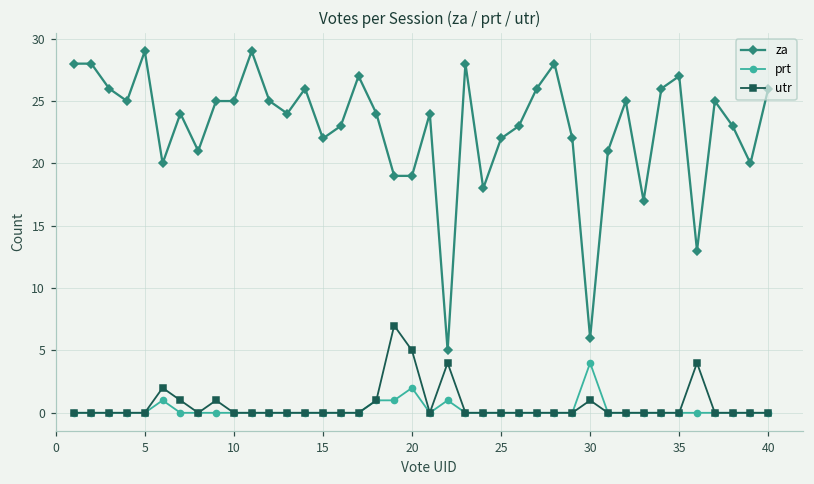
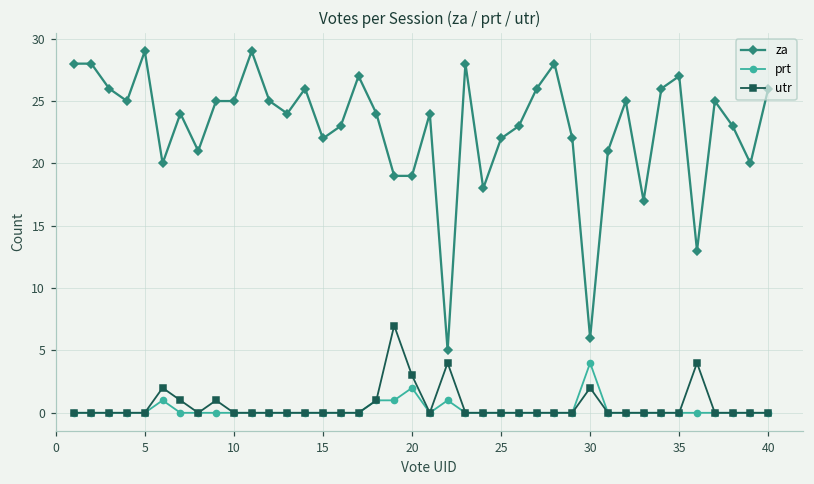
  {
    "utr": {
-     "20": 5,
-     "30": 1
+     "20": 3,
+     "30": 2
    }
  }
